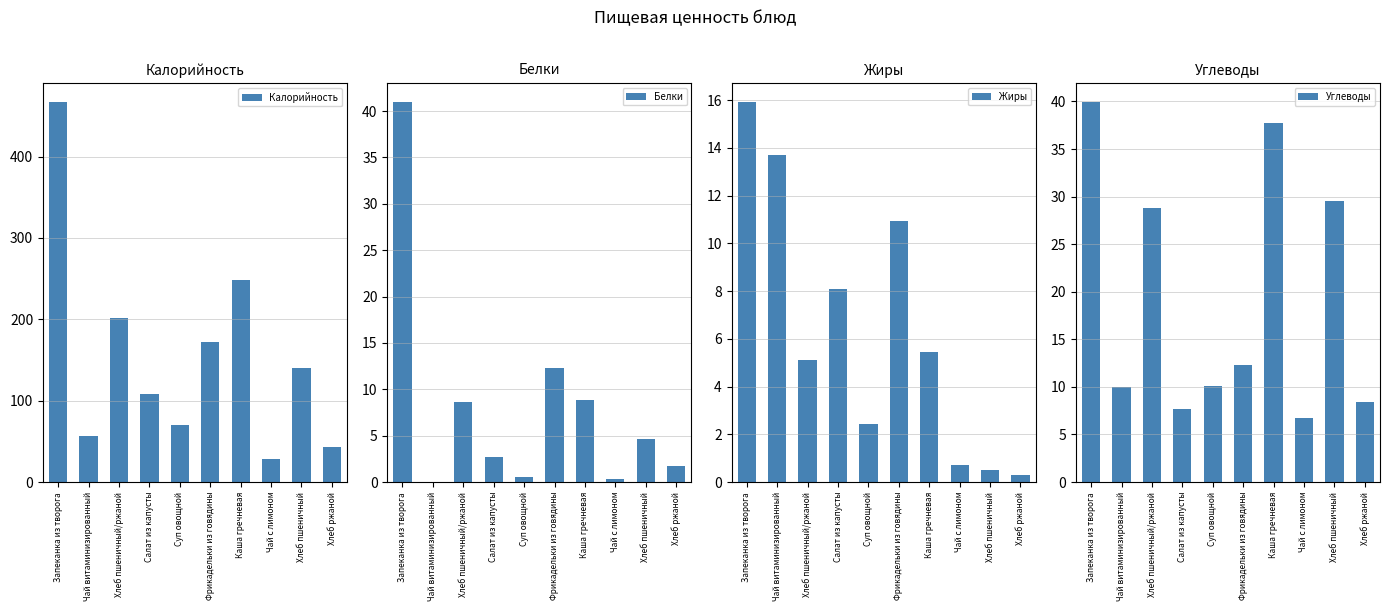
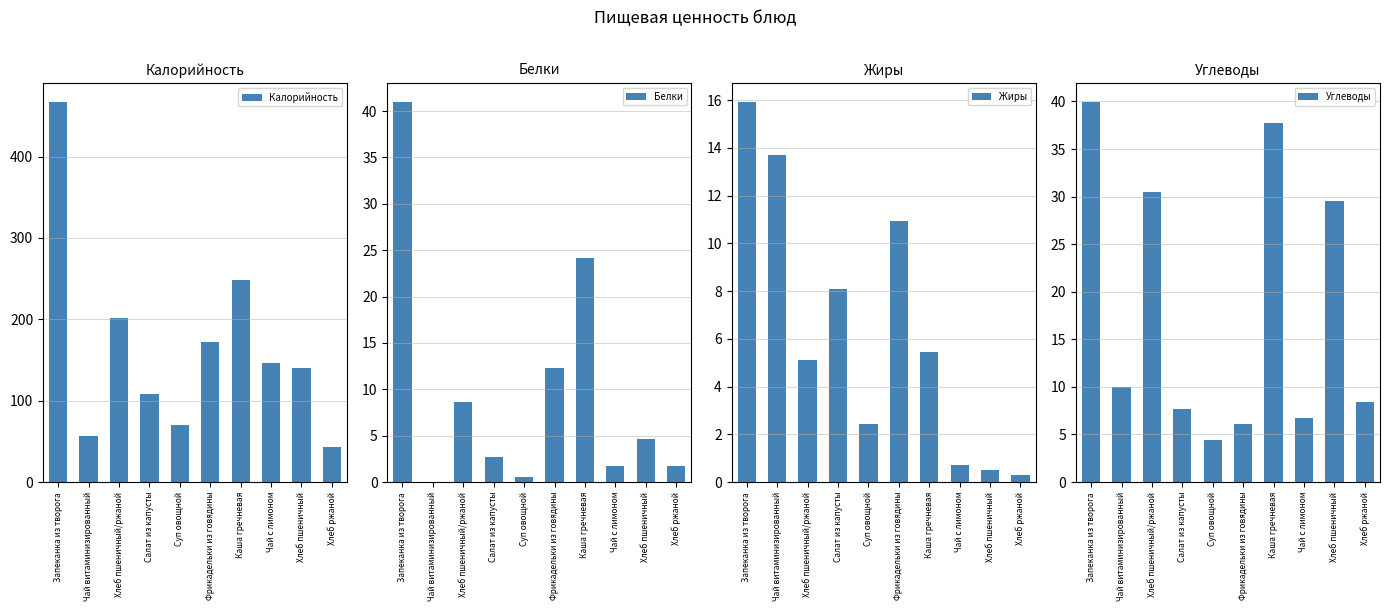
  {
    "Калорийность": {
      "Запеканка из творога": 470,
      "Чай витаминизированный": 60,
      "Хлеб пшеничный/ржаной": 200,
      "Салат из капусты": 110,
      "Суп овощной": 70,
      "Фрикадельки из говядины": 170,
      "Каша гречневая": 250,
-     "Чай с лимоном": 30,
+     "Чай с лимоном": 150,
      "Хлеб пшеничный": 140,
      "Хлеб ржаной": 40
    },
    "Белки": {
      "Запеканка из творога": 41,
      "Чай витаминизированный": 0,
      "Хлеб пшеничный/ржаной": 9,
      "Салат из капусты": 3,
      "Суп овощной": 1,
      "Фрикадельки из говядины": 12,
-     "Каша гречневая": 9,
-     "Чай с лимоном": 0,
+     "Каша гречневая": 24,
+     "Чай с лимоном": 2,
      "Хлеб пшеничный": 5,
      "Хлеб ржаной": 2
    },
    "Жиры": {
      "Запеканка из творога": 15.9,
      "Чай витаминизированный": 13.7,
      "Хлеб пшеничный/ржаной": 5.1,
      "Салат из капусты": 8.1,
      "Суп овощной": 2.4,
      "Фрикадельки из говядины": 10.9,
      "Каша гречневая": 5.5,
      "Чай с лимоном": 0.7,
      "Хлеб пшеничный": 0.5,
      "Хлеб ржаной": 0.3
    },
    "Углеводы": {
      "Запеканка из творога": 40,
      "Чай витаминизированный": 10,
-     "Хлеб пшеничный/ржаной": 29,
+     "Хлеб пшеничный/ржаной": 31,
      "Салат из капусты": 8,
-     "Суп овощной": 10,
-     "Фрикадельки из говядины": 12,
+     "Суп овощной": 4,
+     "Фрикадельки из говядины": 6,
      "Каша гречневая": 38,
      "Чай с лимоном": 7,
      "Хлеб пшеничный": 30,
      "Хлеб ржаной": 8
    }
  }
